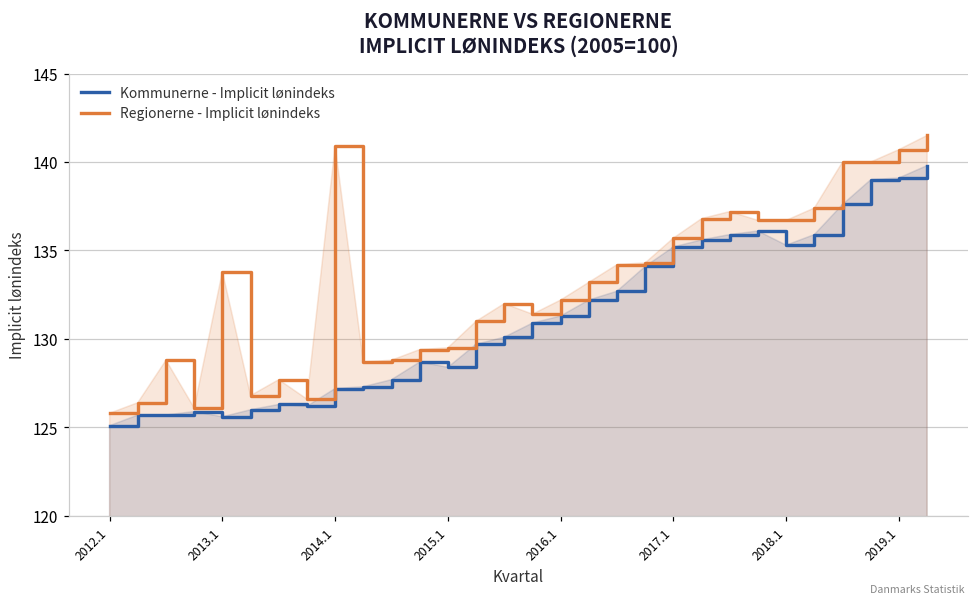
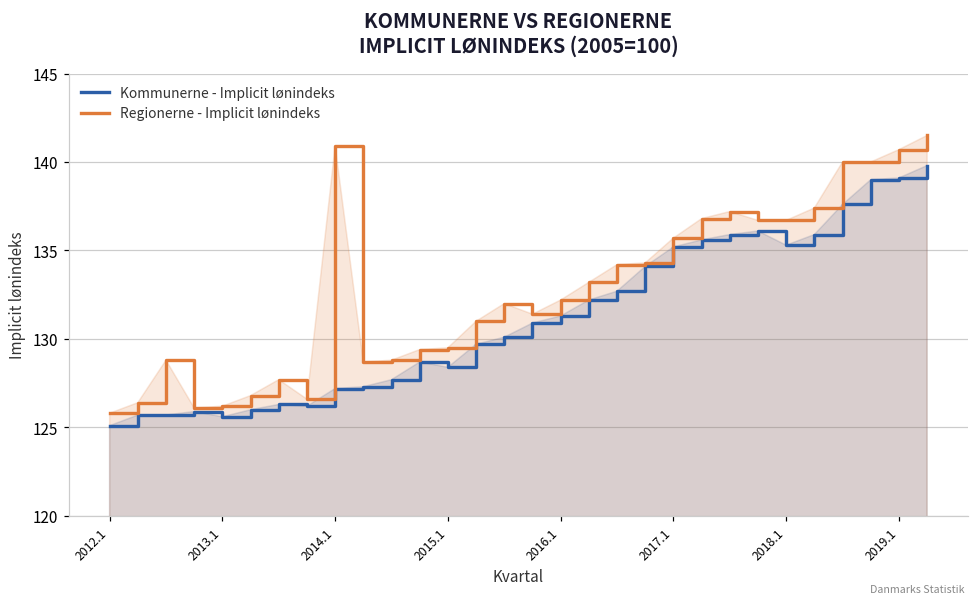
  {
    "Kommunerne - Implicit lønindeks": {
      "2012.1": 125.1,
      "2013.1": 125.6,
      "2014.1": 127.2,
      "2015.1": 128.4,
      "2016.1": 131.3,
      "2017.1": 135.2,
      "2018.1": 135.3,
      "2019.1": 139.1
    },
    "Regionerne - Implicit lønindeks": {
      "2012.1": 125.8,
-     "2013.1": 133.8,
+     "2013.1": 126.2,
      "2014.1": 140.9,
      "2015.1": 129.5,
      "2016.1": 132.2,
      "2017.1": 135.7,
      "2018.1": 136.7,
      "2019.1": 140.7
    }
  }
